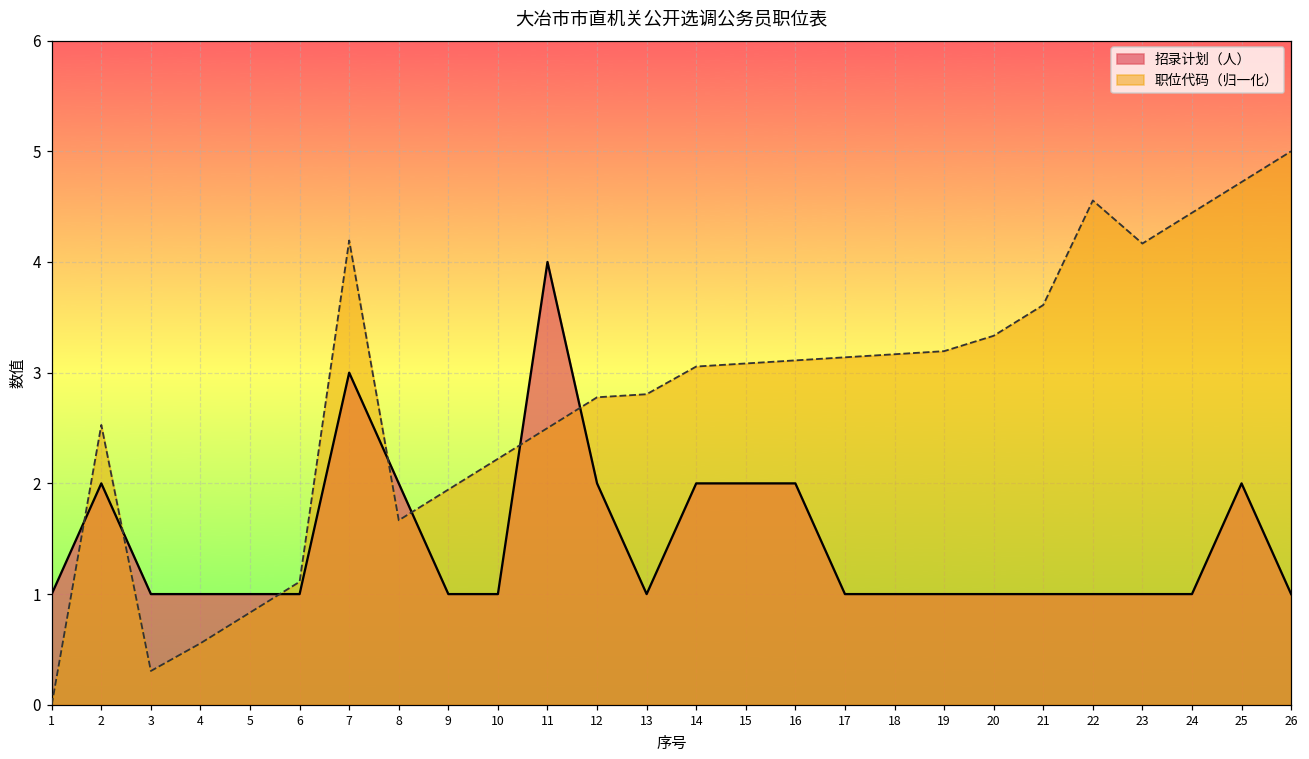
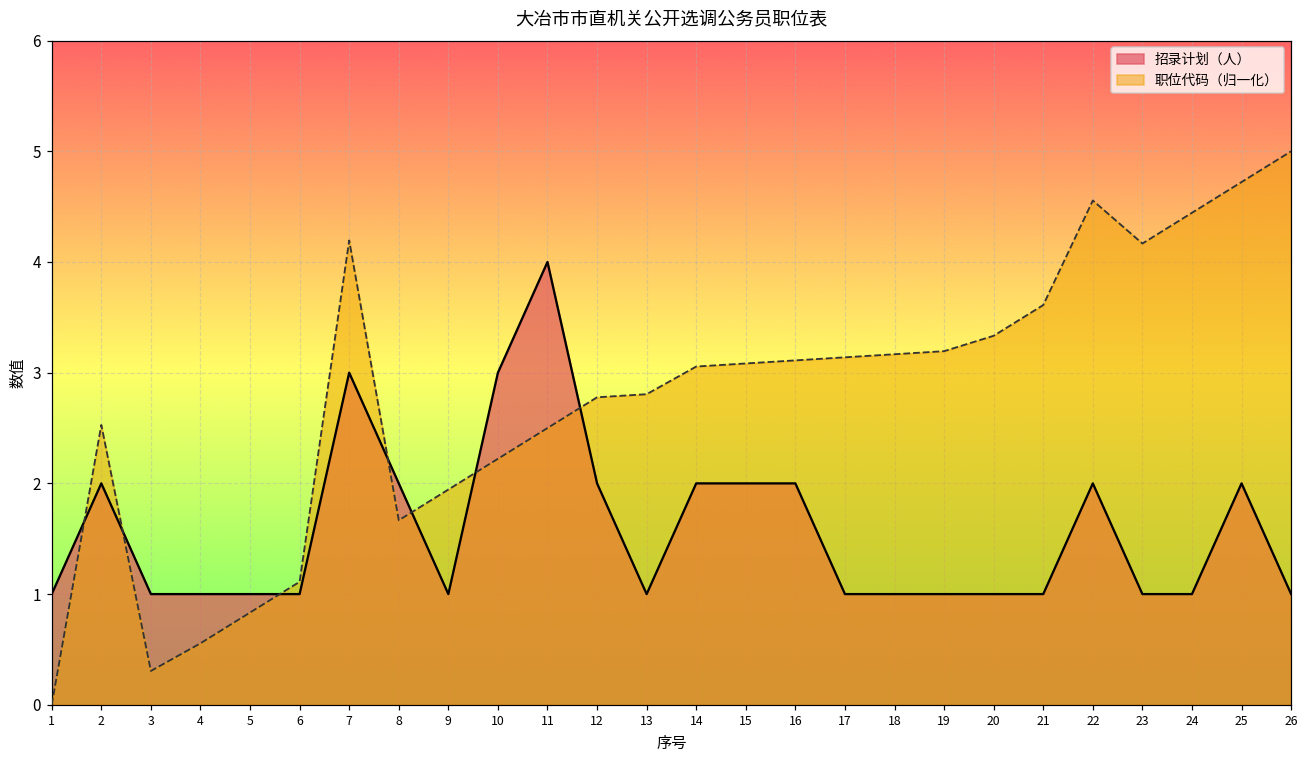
  {
    "招录计划（人）": {
      "1": 1,
      "2": 2,
      "3": 1,
      "4": 1,
      "5": 1,
      "6": 1,
      "7": 3,
      "8": 2,
      "9": 1,
-     "10": 1,
+     "10": 3,
      "11": 4,
      "12": 2,
      "13": 1,
      "14": 2,
      "15": 2,
      "16": 2,
      "17": 1,
      "18": 1,
      "19": 1,
      "20": 1,
      "21": 1,
-     "22": 1,
+     "22": 2,
      "23": 1,
      "24": 1,
      "25": 2,
      "26": 1
    },
    "职位代码（归一化）": {
      "1": 0,
      "2": 2.53,
      "3": 0.31,
      "4": 0.56,
      "5": 0.83,
      "6": 1.11,
      "7": 4.19,
      "8": 1.67,
      "9": 1.94,
      "10": 2.22,
      "11": 2.50,
      "12": 2.78,
      "13": 2.81,
      "14": 3.06,
      "15": 3.08,
      "16": 3.11,
      "17": 3.14,
      "18": 3.17,
      "19": 3.19,
      "20": 3.33,
      "21": 3.61,
      "22": 4.56,
      "23": 4.17,
      "24": 4.44,
      "25": 4.72,
      "26": 5
    }
  }
